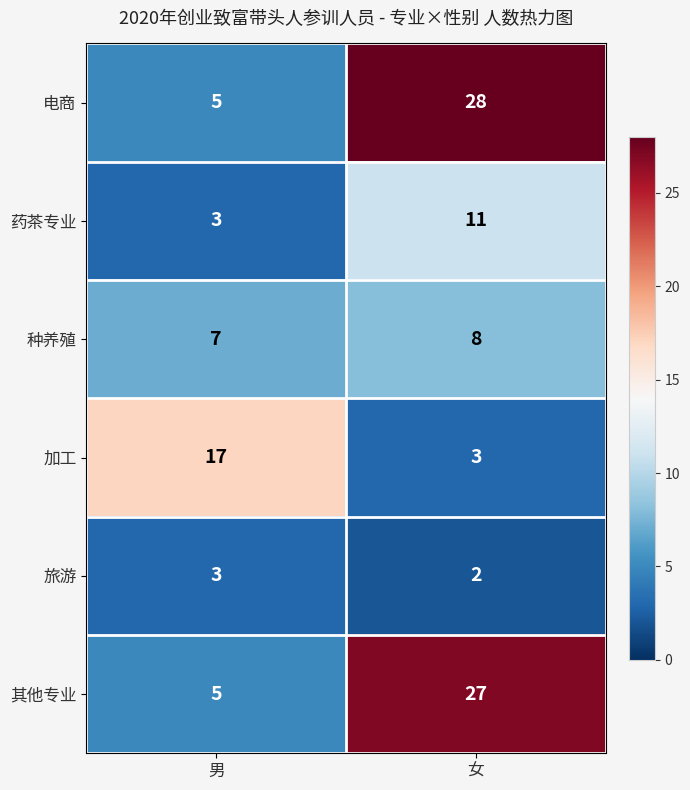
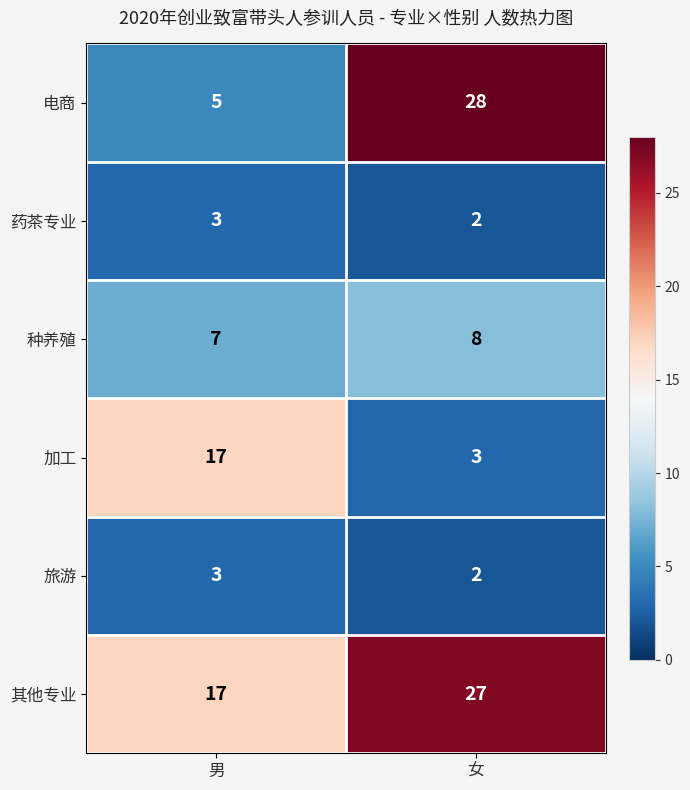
  {
    "电商": {
      "男": 5,
      "女": 28
    },
    "药茶专业": {
      "男": 3,
-     "女": 11
+     "女": 2
    },
    "种养殖": {
      "男": 7,
      "女": 8
    },
    "加工": {
      "男": 17,
      "女": 3
    },
    "旅游": {
      "男": 3,
      "女": 2
    },
    "其他专业": {
-     "男": 5,
+     "男": 17,
      "女": 27
    }
  }
